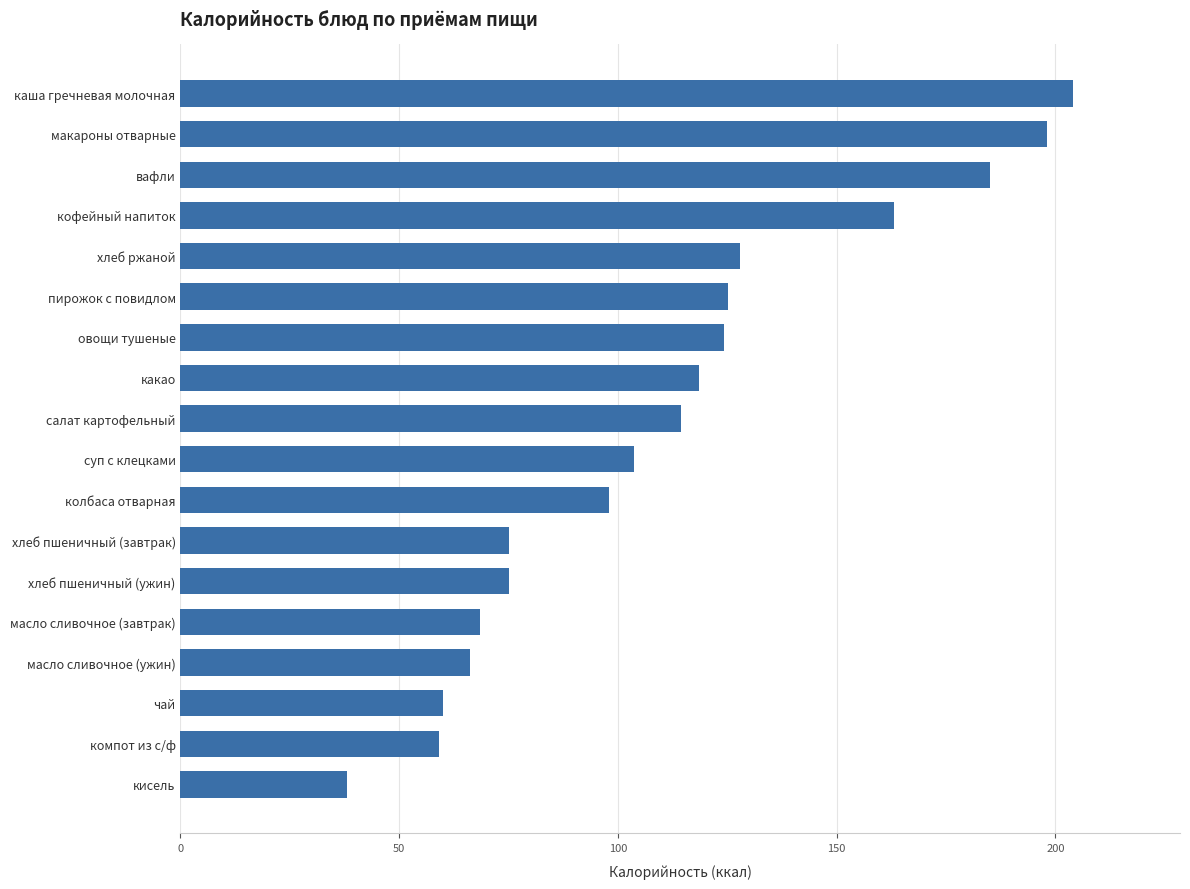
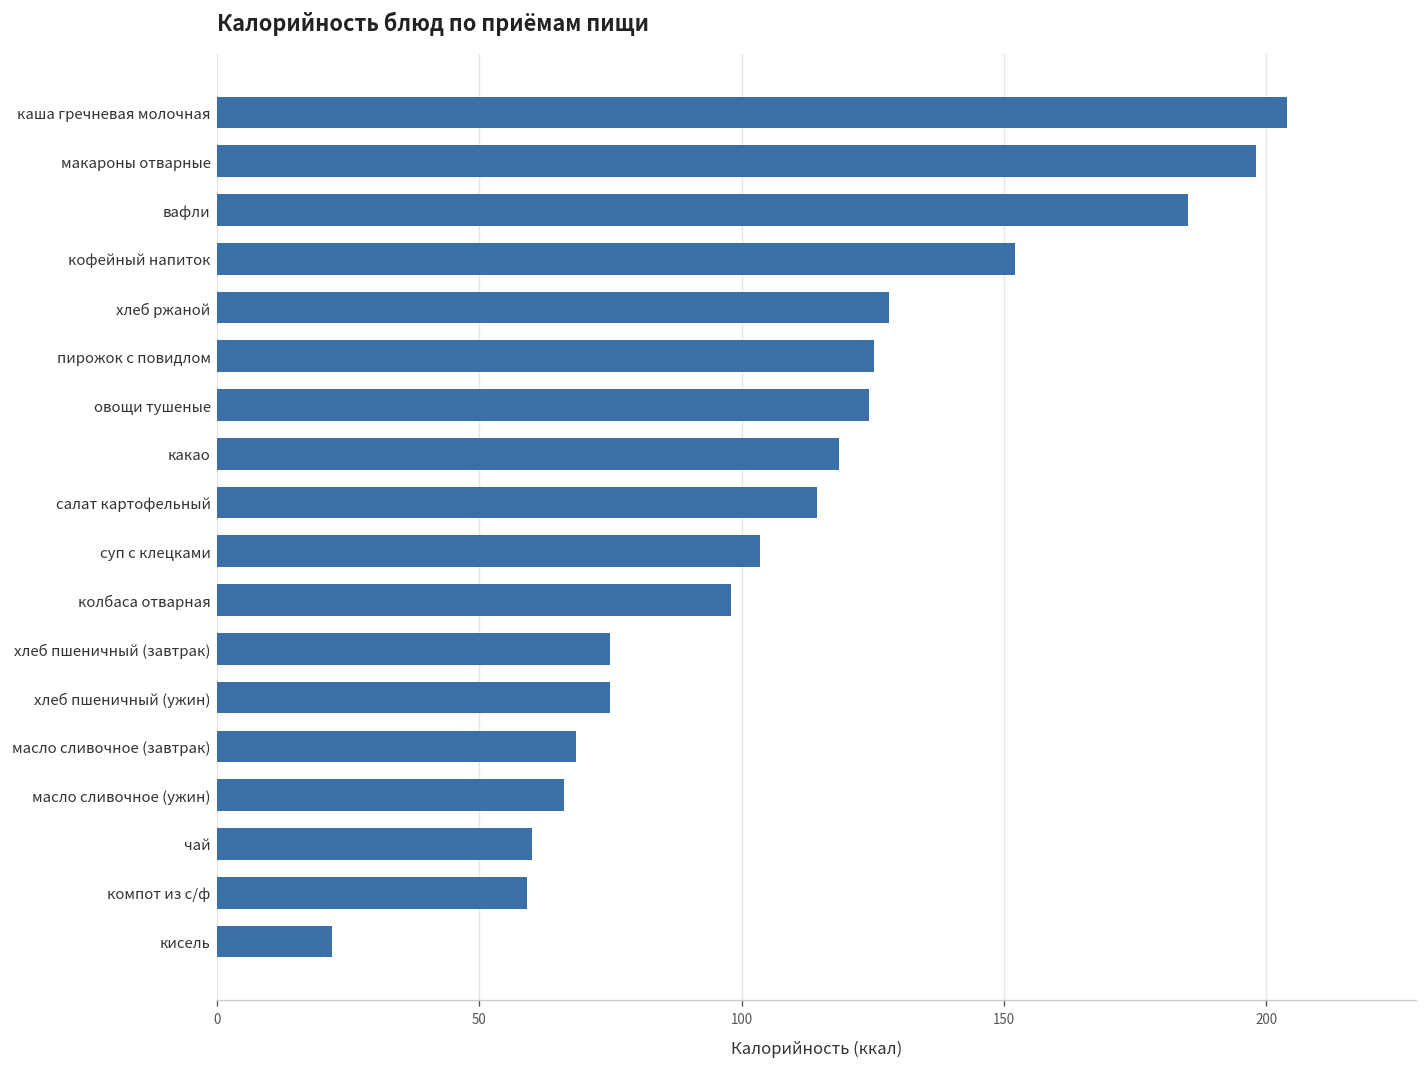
  {
    "каша гречневая молочная": 204,
    "макароны отварные": 198,
    "вафли": 185,
-   "кофейный напиток": 163,
+   "кофейный напиток": 152,
    "хлеб ржаной": 128,
    "пирожок с повидлом": 125,
    "овощи тушеные": 124,
    "какао": 119,
    "салат картофельный": 114,
    "суп с клецками": 104,
    "колбаса отварная": 98,
    "хлеб пшеничный (завтрак)": 75,
    "хлеб пшеничный (ужин)": 75,
    "масло сливочное (завтрак)": 68,
    "масло сливочное (ужин)": 66,
    "чай": 60,
    "компот из с/ф": 59,
-   "кисель": 38
+   "кисель": 22
  }
